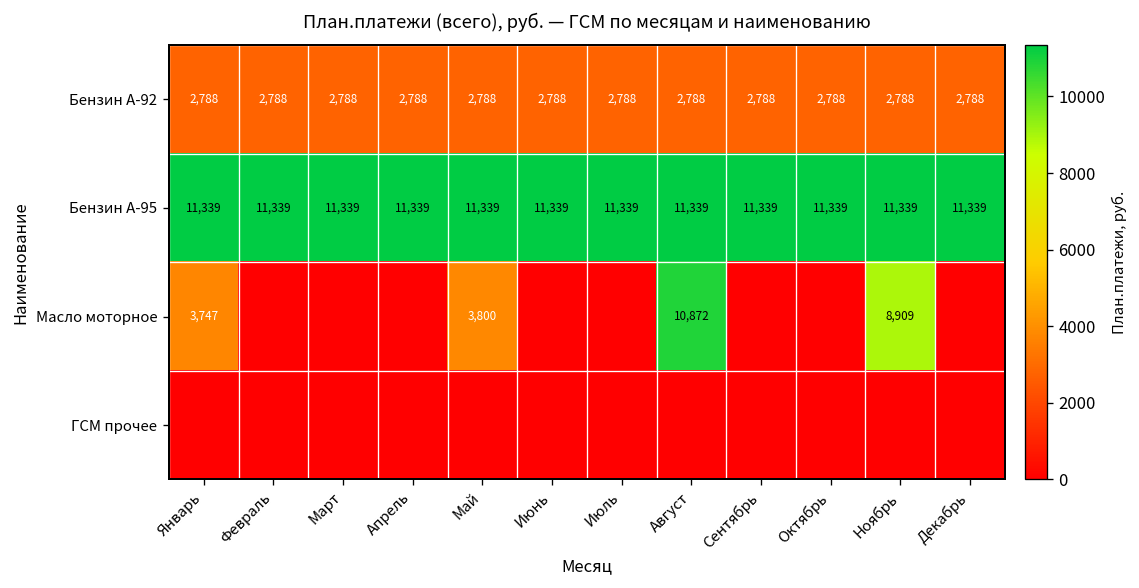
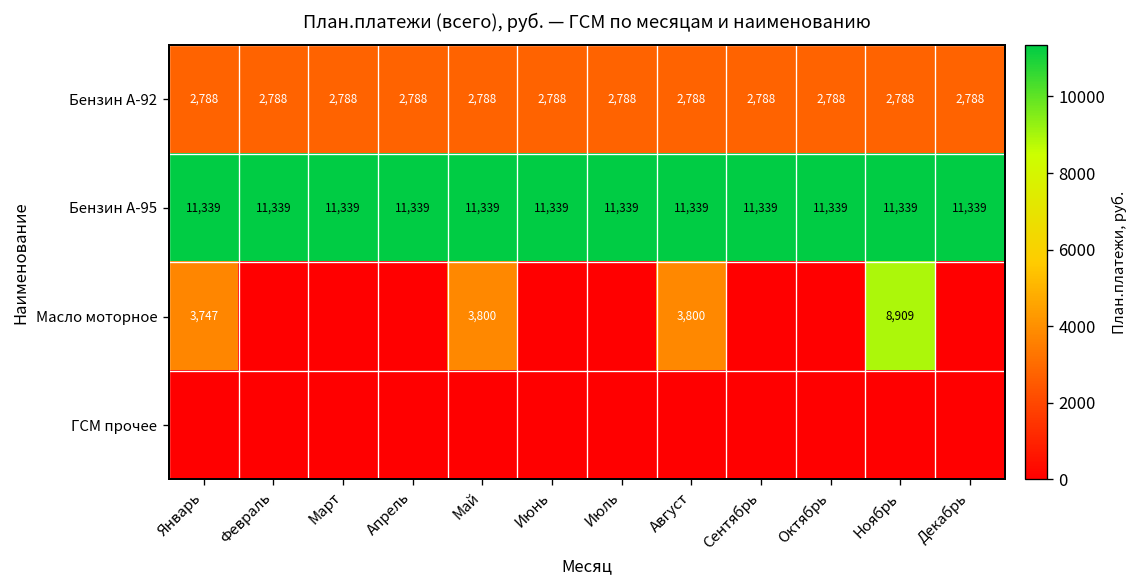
  {
    "Бензин А-92": {
      "Январь": "2,788",
      "Февраль": "2,788",
      "Март": "2,788",
      "Апрель": "2,788",
      "Май": "2,788",
      "Июнь": "2,788",
      "Июль": "2,788",
      "Август": "2,788",
      "Сентябрь": "2,788",
      "Октябрь": "2,788",
      "Ноябрь": "2,788",
      "Декабрь": "2,788"
    },
    "Бензин А-95": {
      "Январь": "11,339",
      "Февраль": "11,339",
      "Март": "11,339",
      "Апрель": "11,339",
      "Май": "11,339",
      "Июнь": "11,339",
      "Июль": "11,339",
      "Август": "11,339",
      "Сентябрь": "11,339",
      "Октябрь": "11,339",
      "Ноябрь": "11,339",
      "Декабрь": "11,339"
    },
    "Масло моторное": {
      "Январь": "3,747",
      "Май": "3,800",
-     "Август": "10,872",
+     "Август": "3,800",
      "Ноябрь": "8,909"
    }
  }
